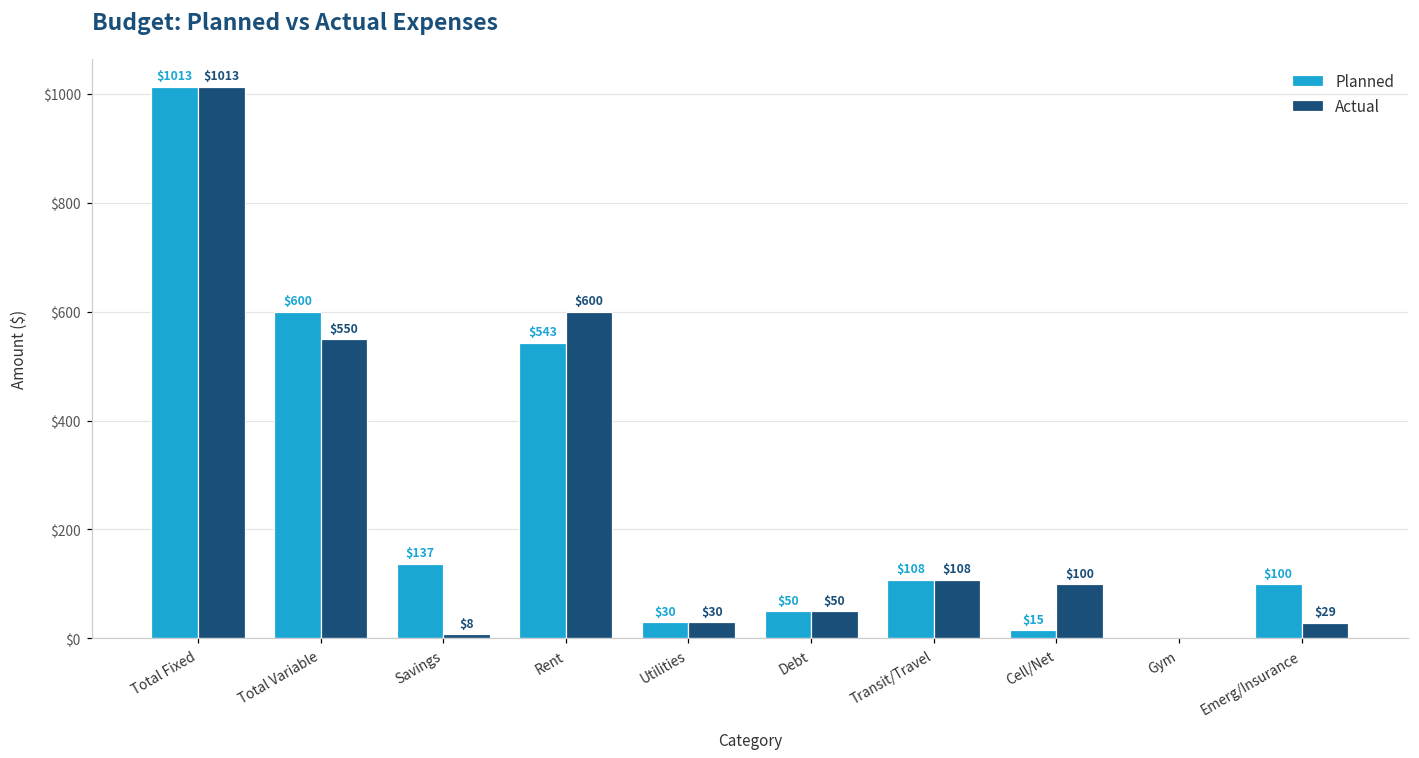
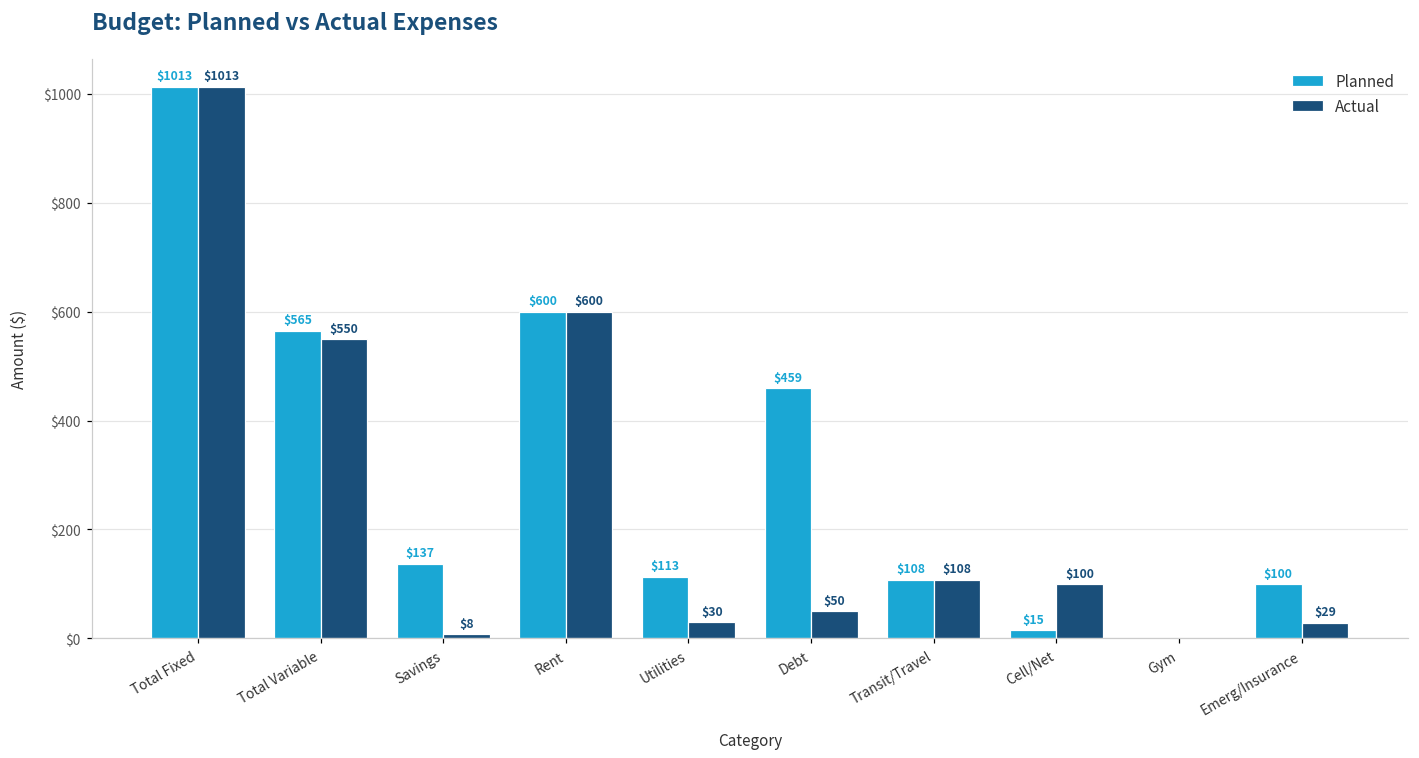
  {
    "Planned": {
      "Total Fixed": "$1013",
-     "Total Variable": "$600",
+     "Total Variable": "$565",
      "Savings": "$137",
-     "Rent": "$543",
-     "Utilities": "$30",
-     "Debt": "$50",
+     "Rent": "$600",
+     "Utilities": "$113",
+     "Debt": "$459",
      "Transit/Travel": "$108",
      "Cell/Net": "$15",
      "Emerg/Insurance": "$100"
    },
    "Actual": {
      "Total Fixed": "$1013",
      "Total Variable": "$550",
      "Savings": "$8",
      "Rent": "$600",
      "Utilities": "$30",
      "Debt": "$50",
      "Transit/Travel": "$108",
      "Cell/Net": "$100",
      "Emerg/Insurance": "$29"
    }
  }
